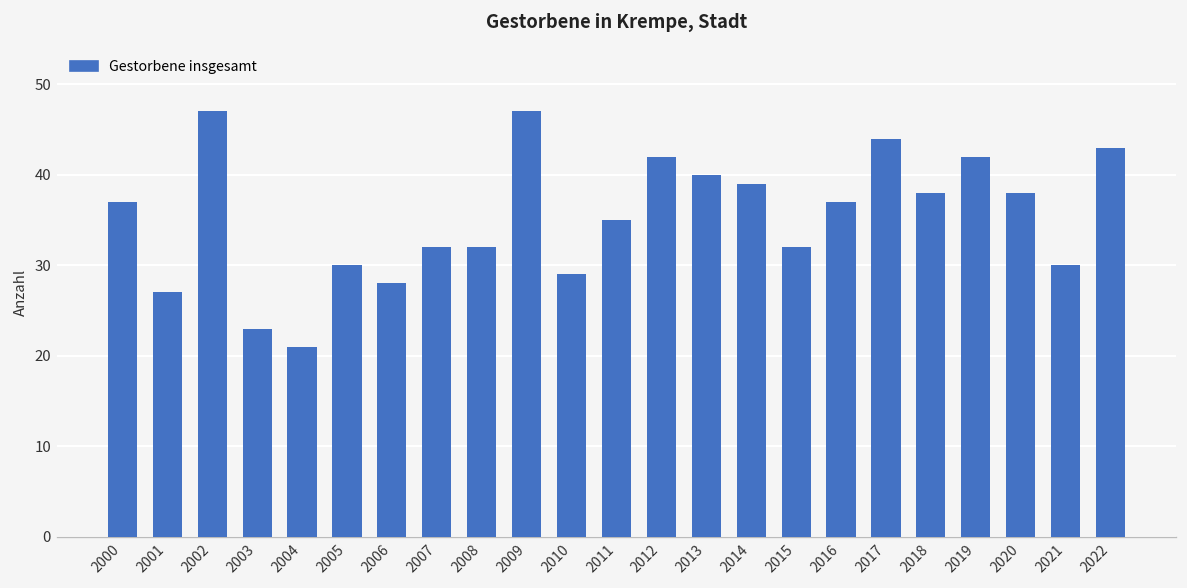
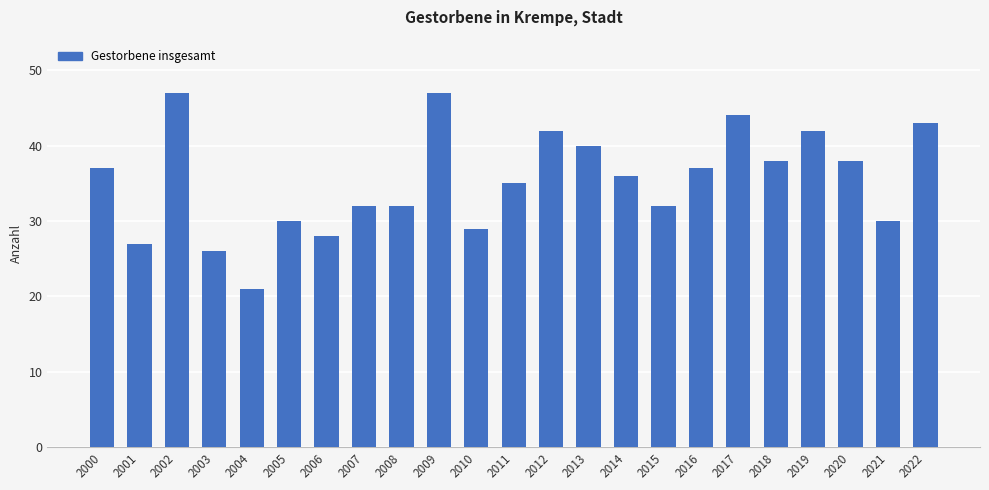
  {
    "2000": 37,
    "2001": 27,
    "2002": 47,
-   "2003": 23,
+   "2003": 26,
    "2004": 21,
    "2005": 30,
    "2006": 28,
    "2007": 32,
    "2008": 32,
    "2009": 47,
    "2010": 29,
    "2011": 35,
    "2012": 42,
    "2013": 40,
-   "2014": 39,
+   "2014": 36,
    "2015": 32,
    "2016": 37,
    "2017": 44,
    "2018": 38,
    "2019": 42,
    "2020": 38,
    "2021": 30,
    "2022": 43
  }
